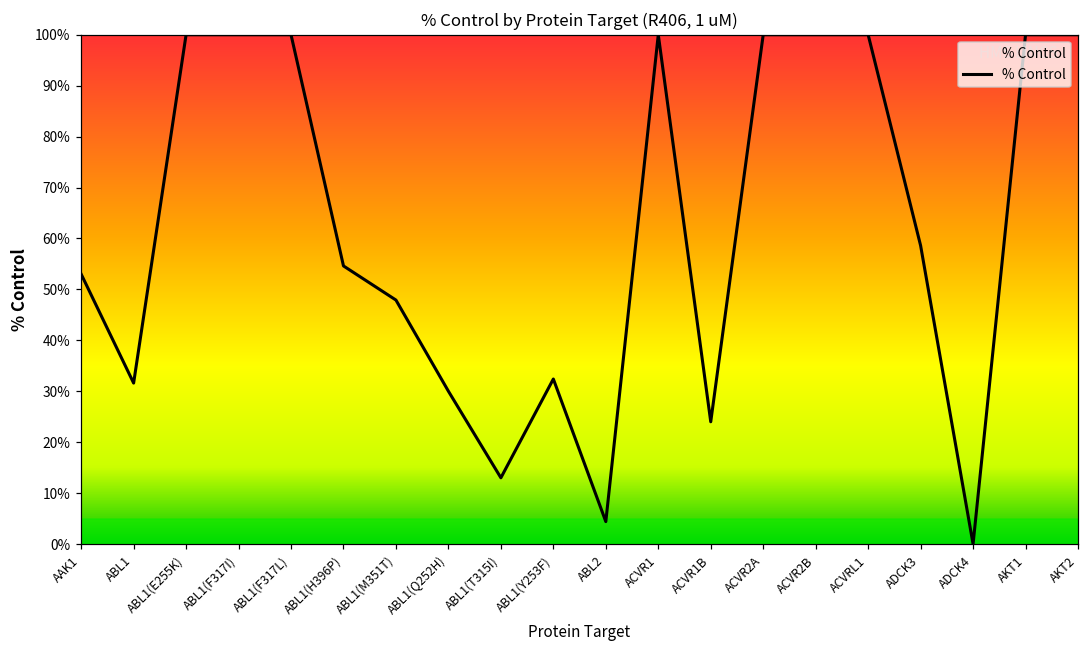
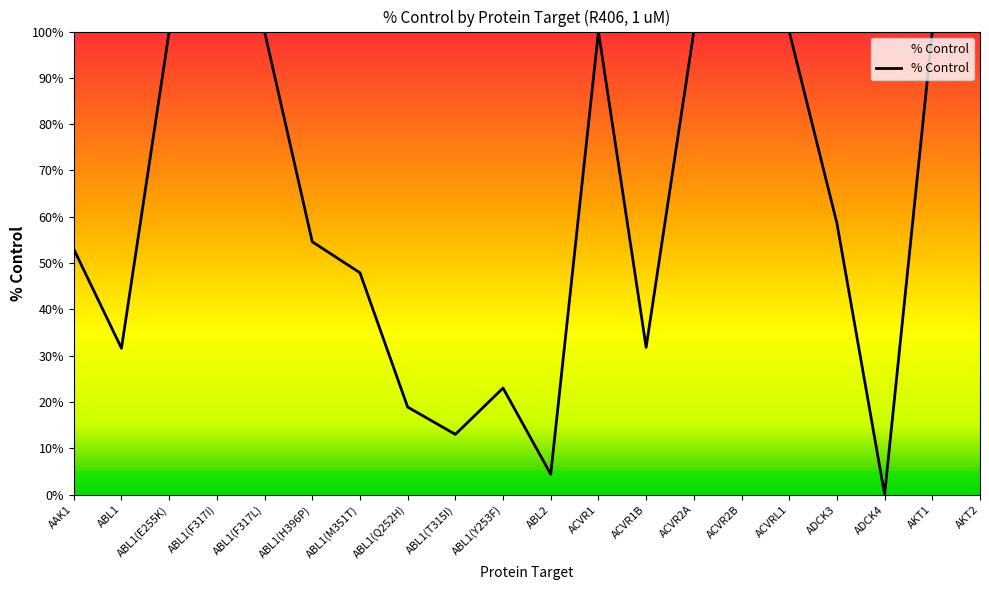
  {
    "% Control": {
      "AAK1": "53%",
      "ABL1": "32%",
      "ABL1(E255K)": "100%",
      "ABL1(F317I)": "100%",
      "ABL1(F317L)": "100%",
      "ABL1(H396P)": "55%",
      "ABL1(M351T)": "48%",
-     "ABL1(Q252H)": "30%",
+     "ABL1(Q252H)": "19%",
      "ABL1(T315I)": "13%",
-     "ABL1(Y253F)": "32%",
+     "ABL1(Y253F)": "23%",
      "ABL2": "4%",
      "ACVR1": "100%",
-     "ACVR1B": "24%",
+     "ACVR1B": "32%",
      "ACVR2A": "100%",
      "ACVR2B": "100%",
      "ACVRL1": "100%",
      "ADCK3": "59%",
      "ADCK4": "0%",
      "AKT1": "100%",
      "AKT2": "100%"
    }
  }
